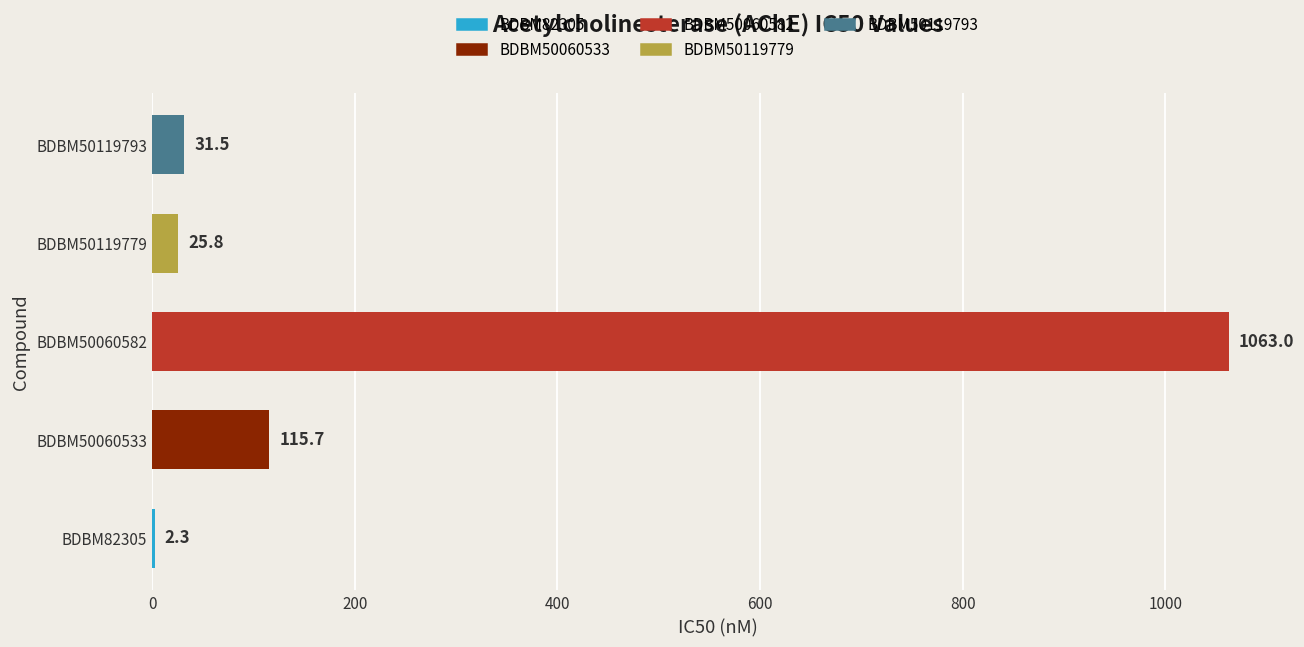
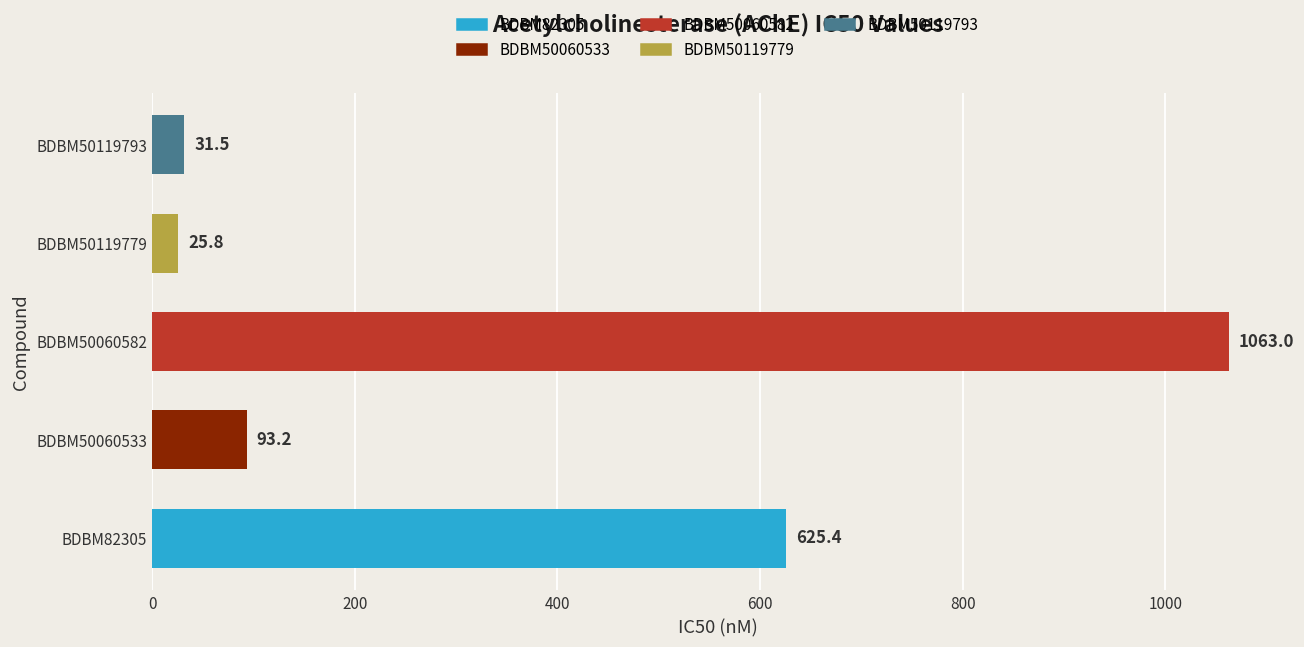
  {
    "BDBM50119793": 31.5,
    "BDBM50119779": 25.8,
    "BDBM50060582": 1063.0,
-   "BDBM50060533": 115.7,
-   "BDBM82305": 2.3
+   "BDBM50060533": 93.2,
+   "BDBM82305": 625.4
  }
